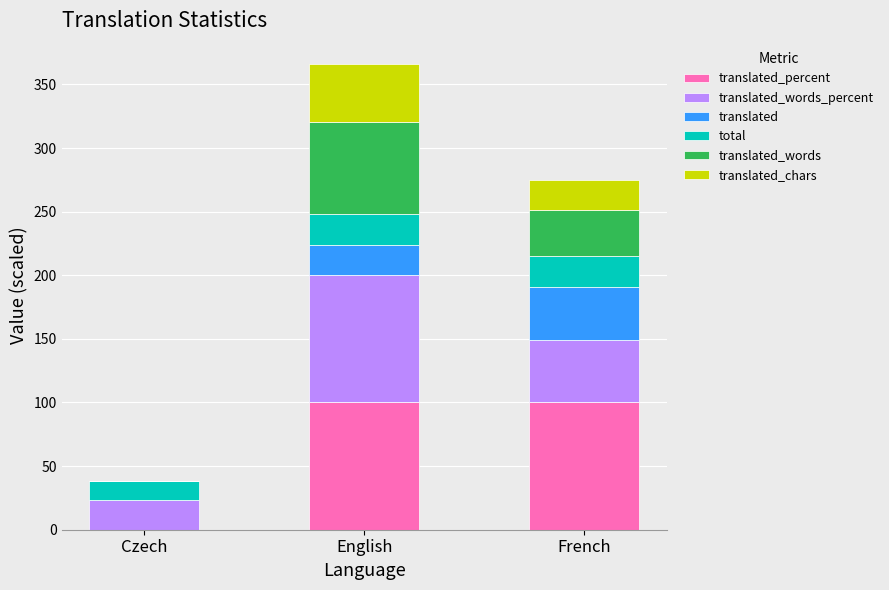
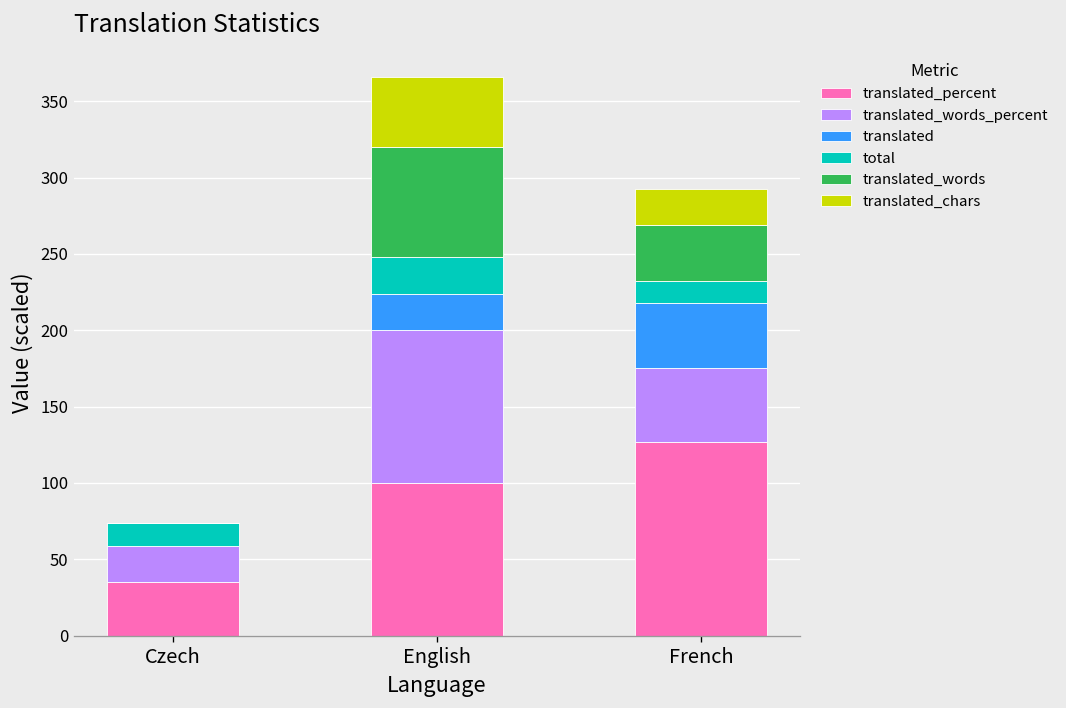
  {
    "translated_percent": {
-     "Czech": 0,
+     "Czech": 35,
      "English": 100,
-     "French": 100
+     "French": 127
    },
    "translated_words_percent": {
      "Czech": 24,
      "English": 100,
      "French": 49
    },
    "translated": {
      "Czech": 0,
      "English": 24,
      "French": 42
    },
    "total": {
      "Czech": 15,
      "English": 24,
-     "French": 24
+     "French": 15
    },
    "translated_words": {
      "Czech": 0,
      "English": 72,
      "French": 37
    },
    "translated_chars": {
      "Czech": 0,
      "English": 46,
      "French": 24
    }
  }
